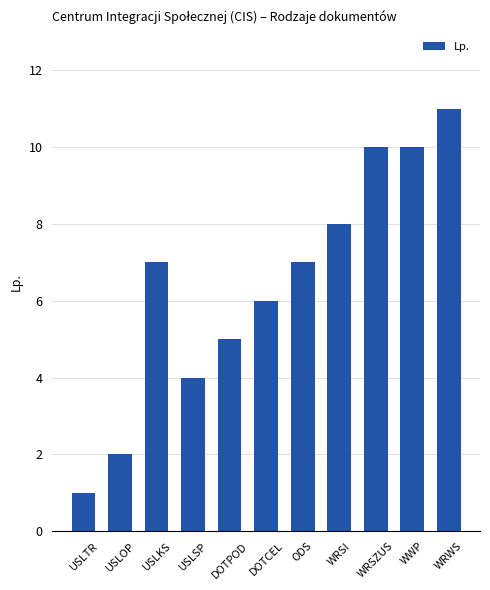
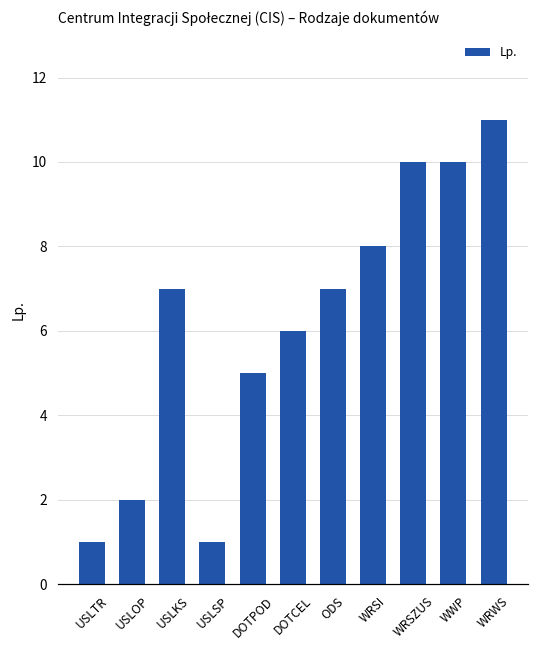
  {
    "USLTR": 1,
    "USLOP": 2,
    "USLKS": 7,
-   "USLSP": 4,
+   "USLSP": 1,
    "DOTPOD": 5,
    "DOTCEL": 6,
    "ODS": 7,
    "WRSI": 8,
    "WRSZUS": 10,
    "WWP": 10,
    "WRWS": 11
  }
